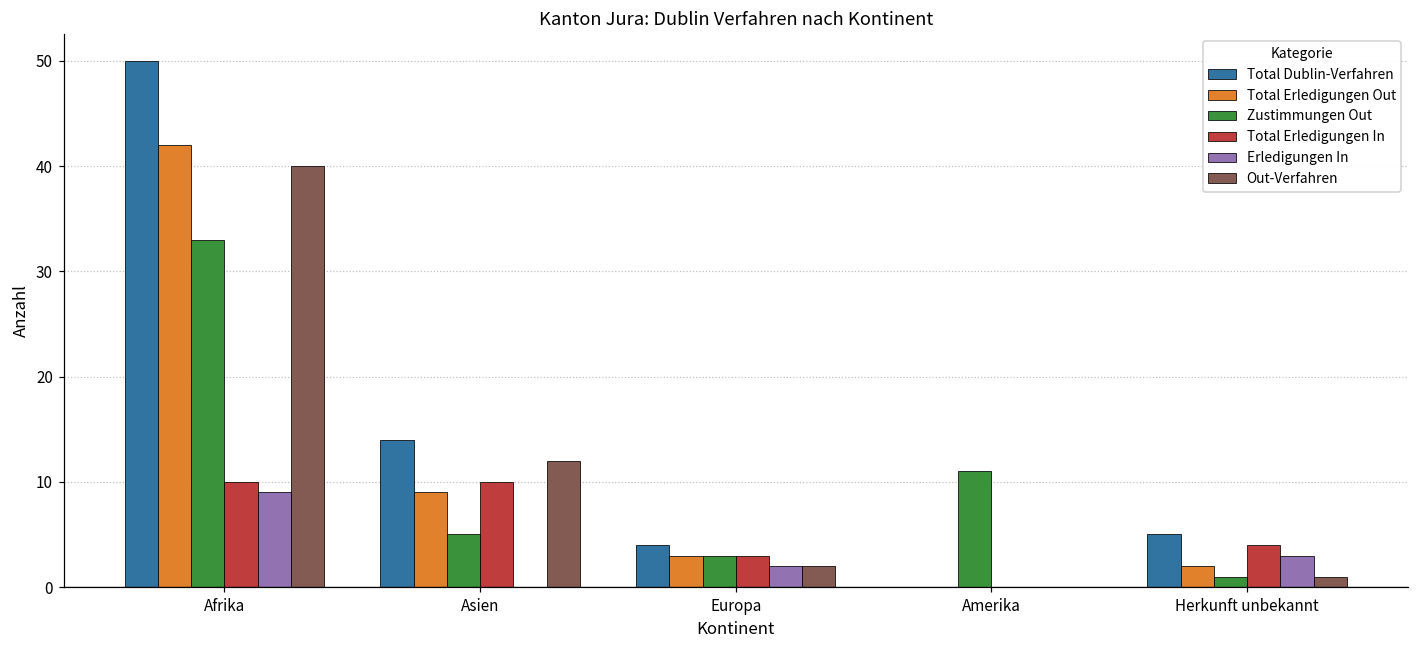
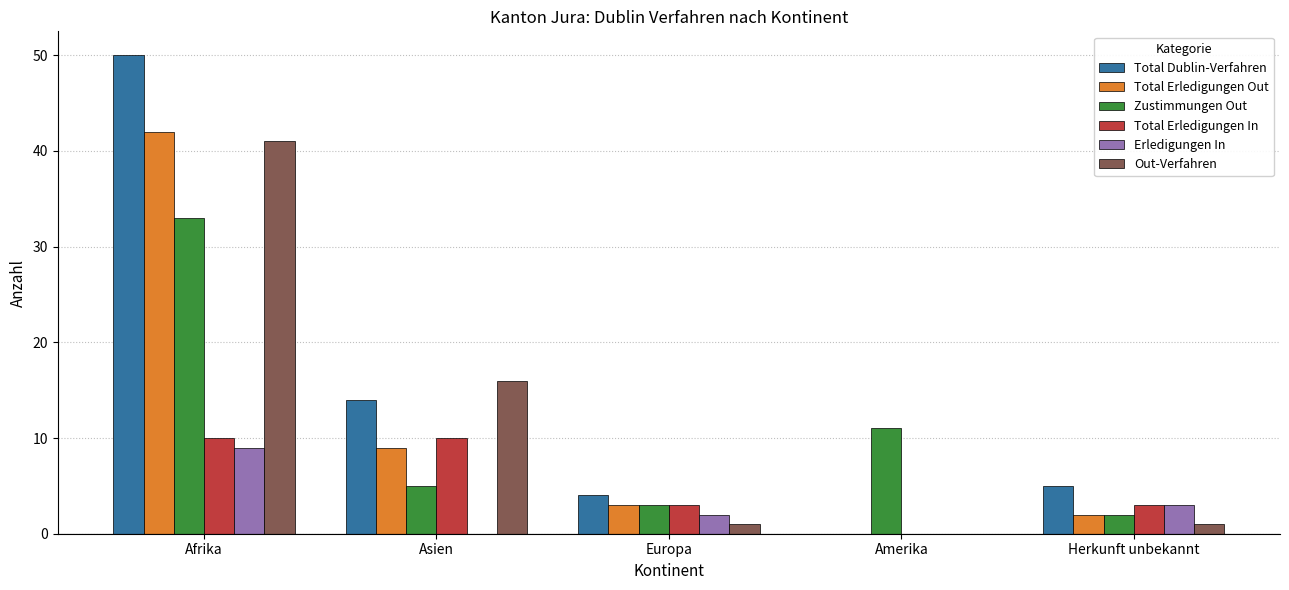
  {
    "Total Dublin-Verfahren": {
      "Afrika": 50,
      "Asien": 14,
      "Europa": 4,
      "Amerika": 0,
      "Herkunft unbekannt": 5
    },
    "Total Erledigungen Out": {
      "Afrika": 42,
      "Asien": 9,
      "Europa": 3,
      "Amerika": 0,
      "Herkunft unbekannt": 2
    },
    "Zustimmungen Out": {
      "Afrika": 33,
      "Asien": 5,
      "Europa": 3,
      "Amerika": 11,
-     "Herkunft unbekannt": 1
+     "Herkunft unbekannt": 2
    },
    "Total Erledigungen In": {
      "Afrika": 10,
      "Asien": 10,
      "Europa": 3,
      "Amerika": 0,
-     "Herkunft unbekannt": 4
+     "Herkunft unbekannt": 3
    },
    "Erledigungen In": {
      "Afrika": 9,
      "Asien": 0,
      "Europa": 2,
      "Amerika": 0,
      "Herkunft unbekannt": 3
    },
    "Out-Verfahren": {
-     "Afrika": 40,
-     "Asien": 12,
-     "Europa": 2,
+     "Afrika": 41,
+     "Asien": 16,
+     "Europa": 1,
      "Amerika": 0,
      "Herkunft unbekannt": 1
    }
  }
